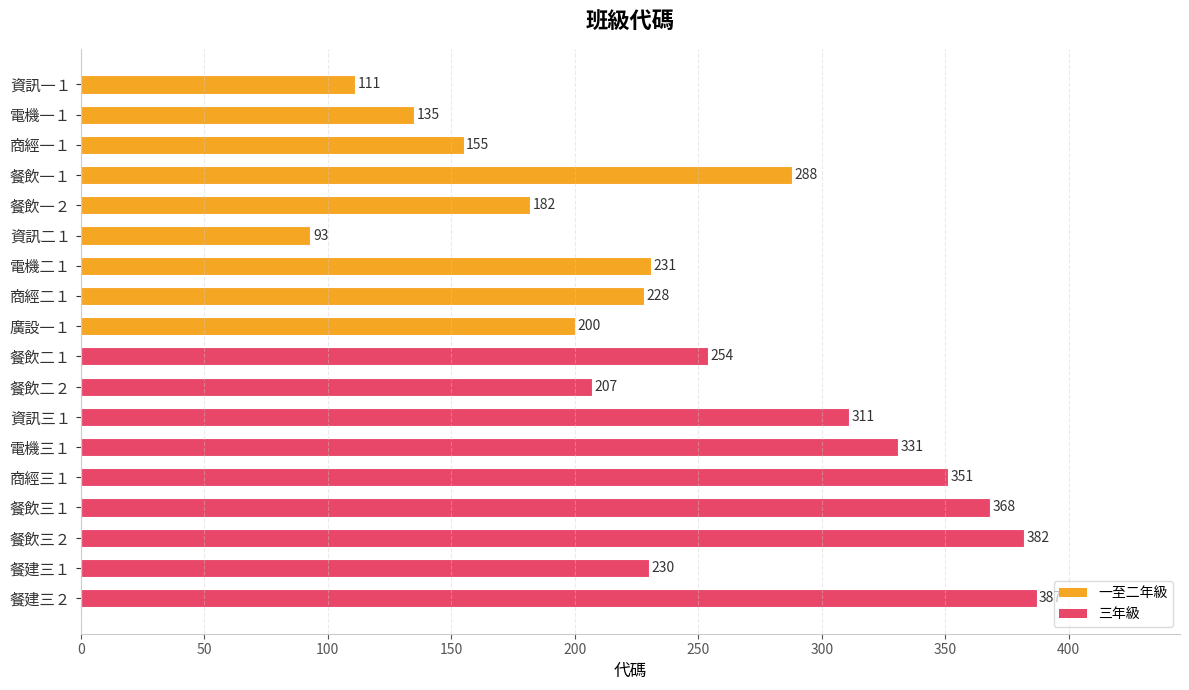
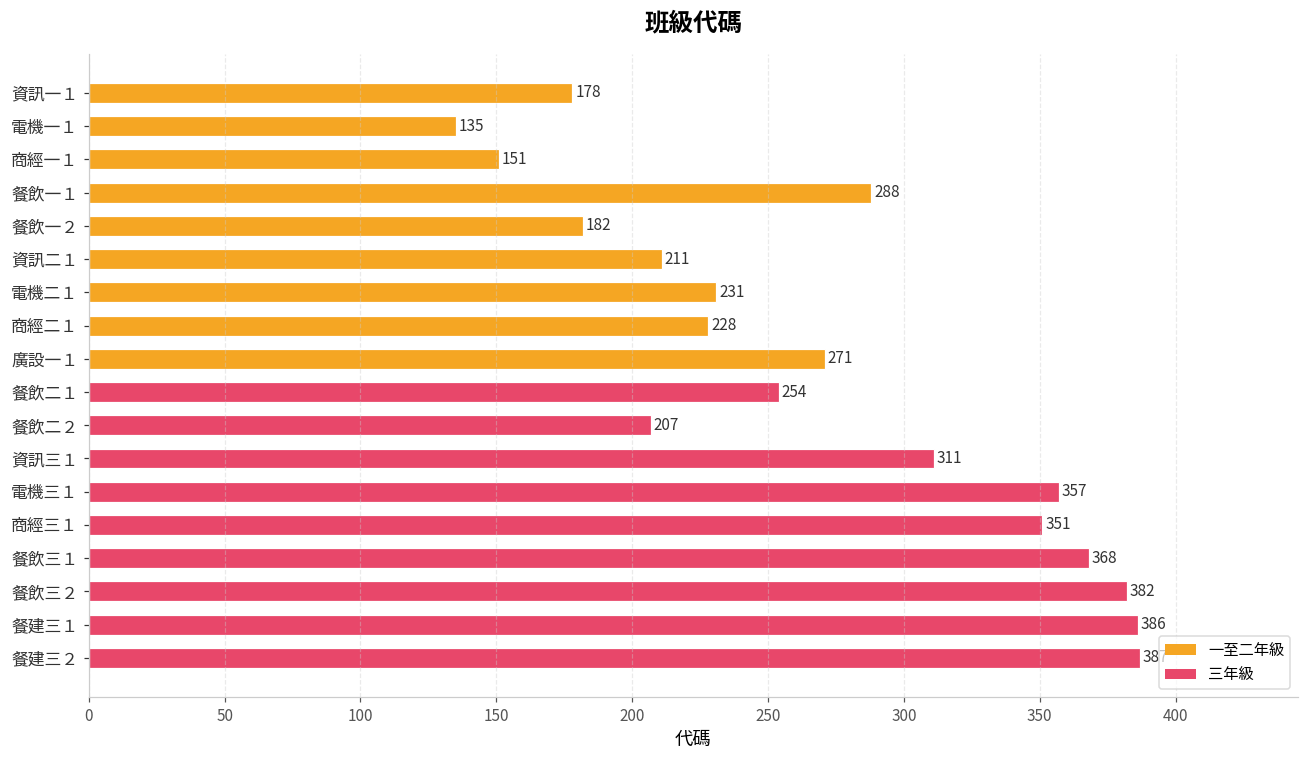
  {
-   "資訊一１": 111,
+   "資訊一１": 178,
    "電機一１": 135,
-   "商經一１": 155,
+   "商經一１": 151,
    "餐飲一１": 288,
    "餐飲一２": 182,
-   "資訊二１": 93,
+   "資訊二１": 211,
    "電機二１": 231,
    "商經二１": 228,
-   "廣設一１": 200,
+   "廣設一１": 271,
    "餐飲二１": 254,
    "餐飲二２": 207,
    "資訊三１": 311,
-   "電機三１": 331,
+   "電機三１": 357,
    "商經三１": 351,
    "餐飲三１": 368,
    "餐飲三２": 382,
-   "餐建三１": 230
+   "餐建三１": 386
  }
